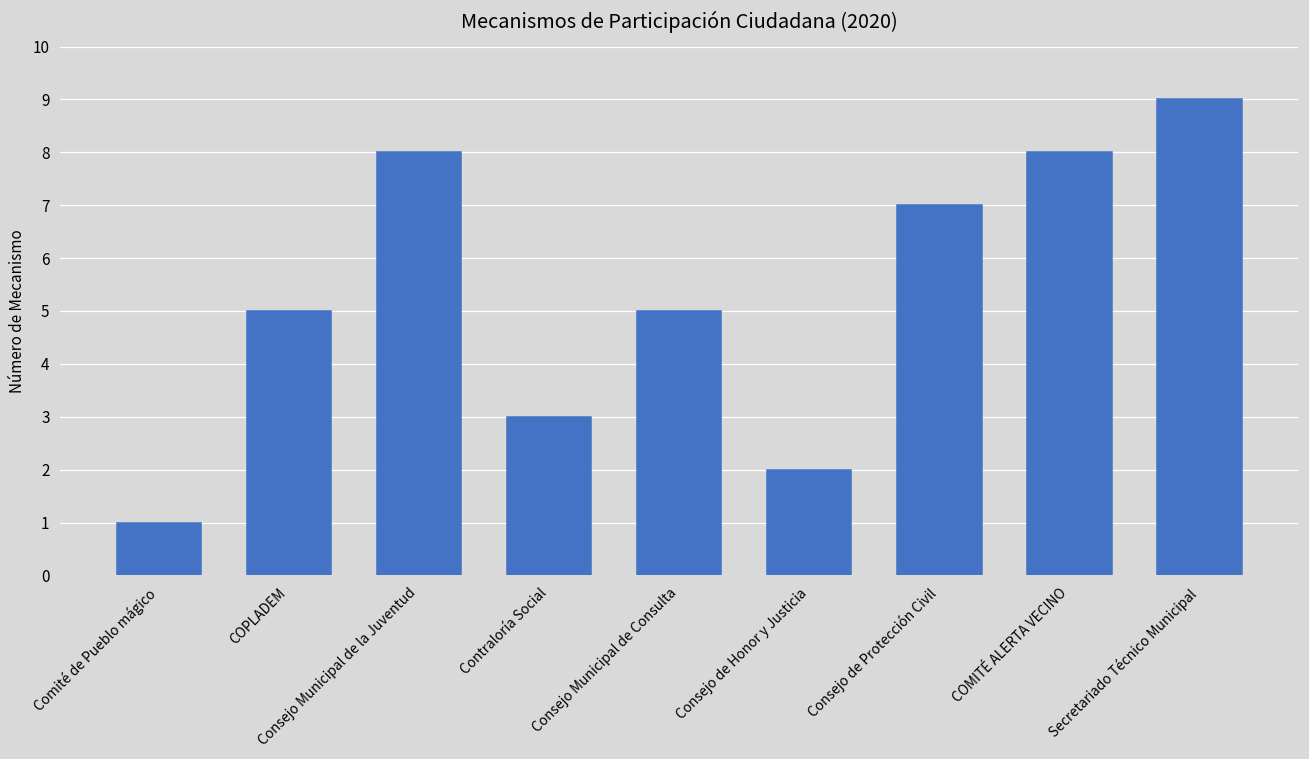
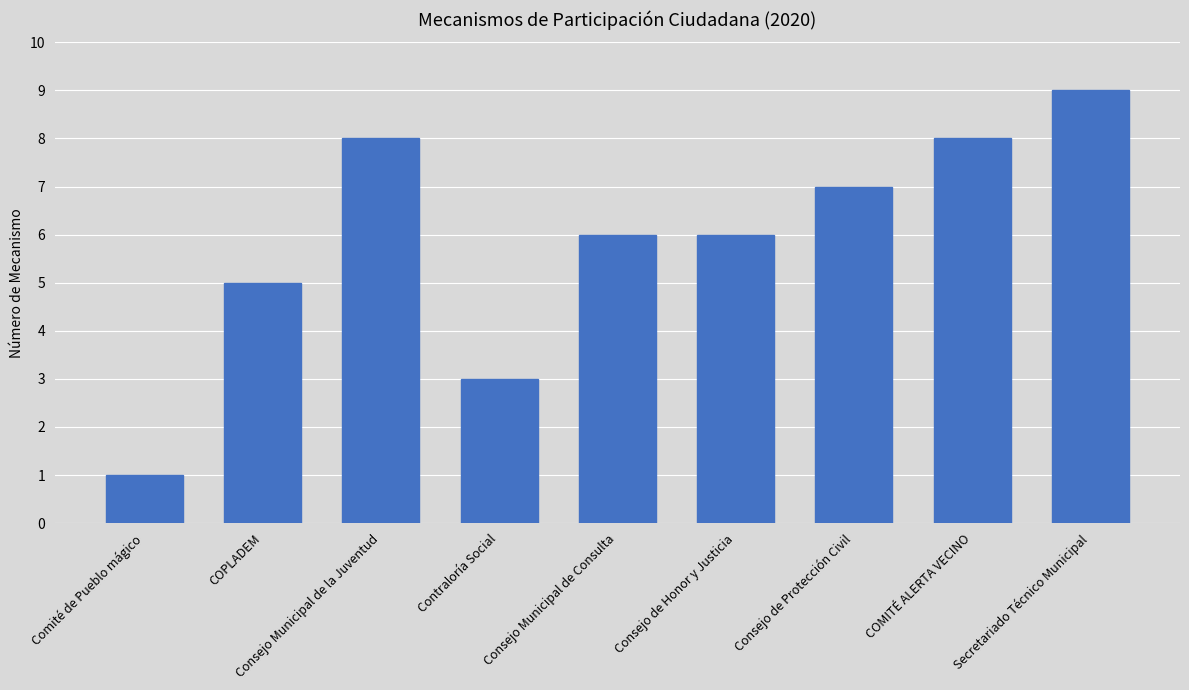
  {
    "Comité de Pueblo mágico": 1,
    "COPLADEM": 5,
    "Consejo Municipal de la Juventud": 8,
    "Contraloría Social": 3,
-   "Consejo Municipal de Consulta": 5,
-   "Consejo de Honor y Justicia": 2,
+   "Consejo Municipal de Consulta": 6,
+   "Consejo de Honor y Justicia": 6,
    "Consejo de Protección Civil": 7,
    "COMITÉ ALERTA VECINO": 8,
    "Secretariado Técnico Municipal": 9
  }
